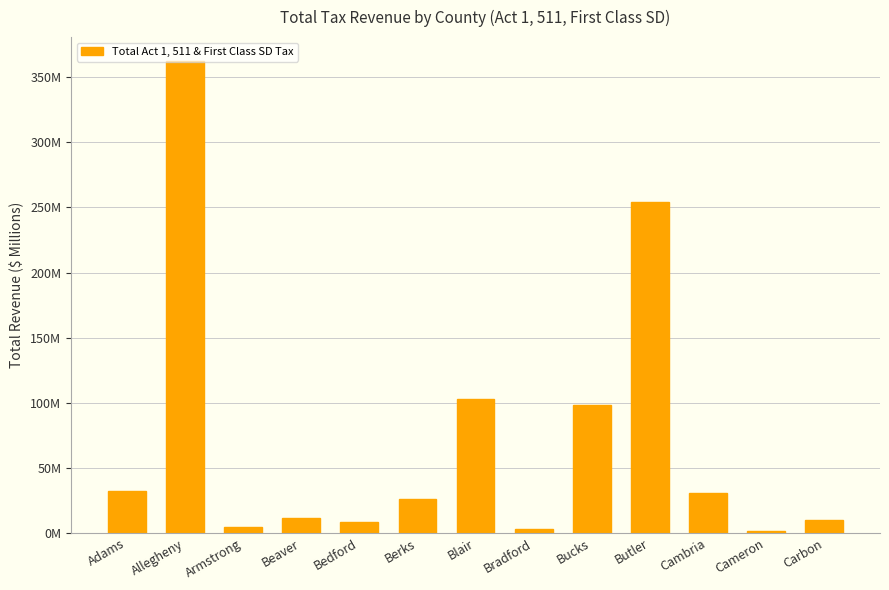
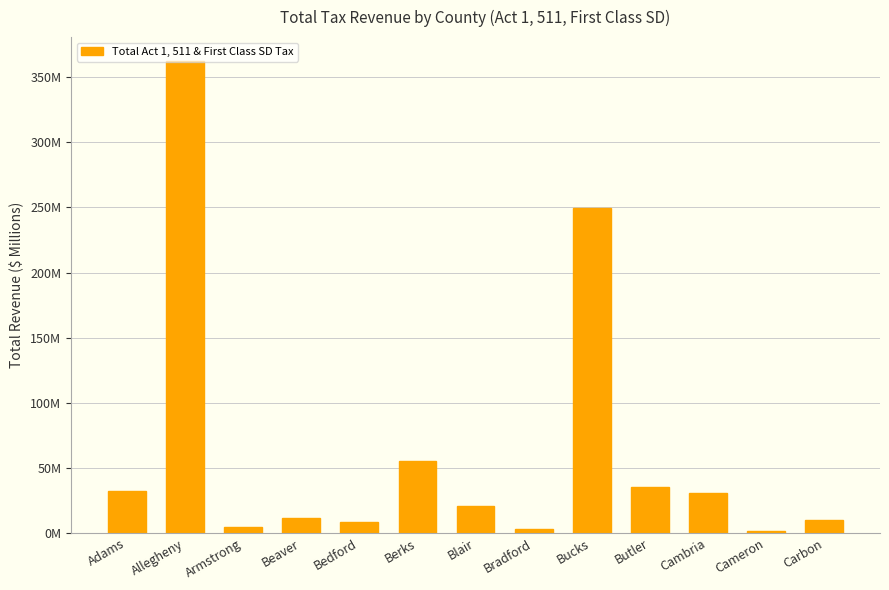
  {
    "Adams": 33000000,
    "Armstrong": 5000000,
    "Beaver": 12000000,
    "Bedford": 8000000,
-   "Berks": 26000000,
-   "Blair": 103000000,
+   "Berks": 55000000,
+   "Blair": 21000000,
    "Bradford": 3000000,
-   "Bucks": 98000000,
-   "Butler": 254000000,
+   "Bucks": 249000000,
+   "Butler": 35000000,
    "Cambria": 31000000,
    "Carbon": 10000000
  }
